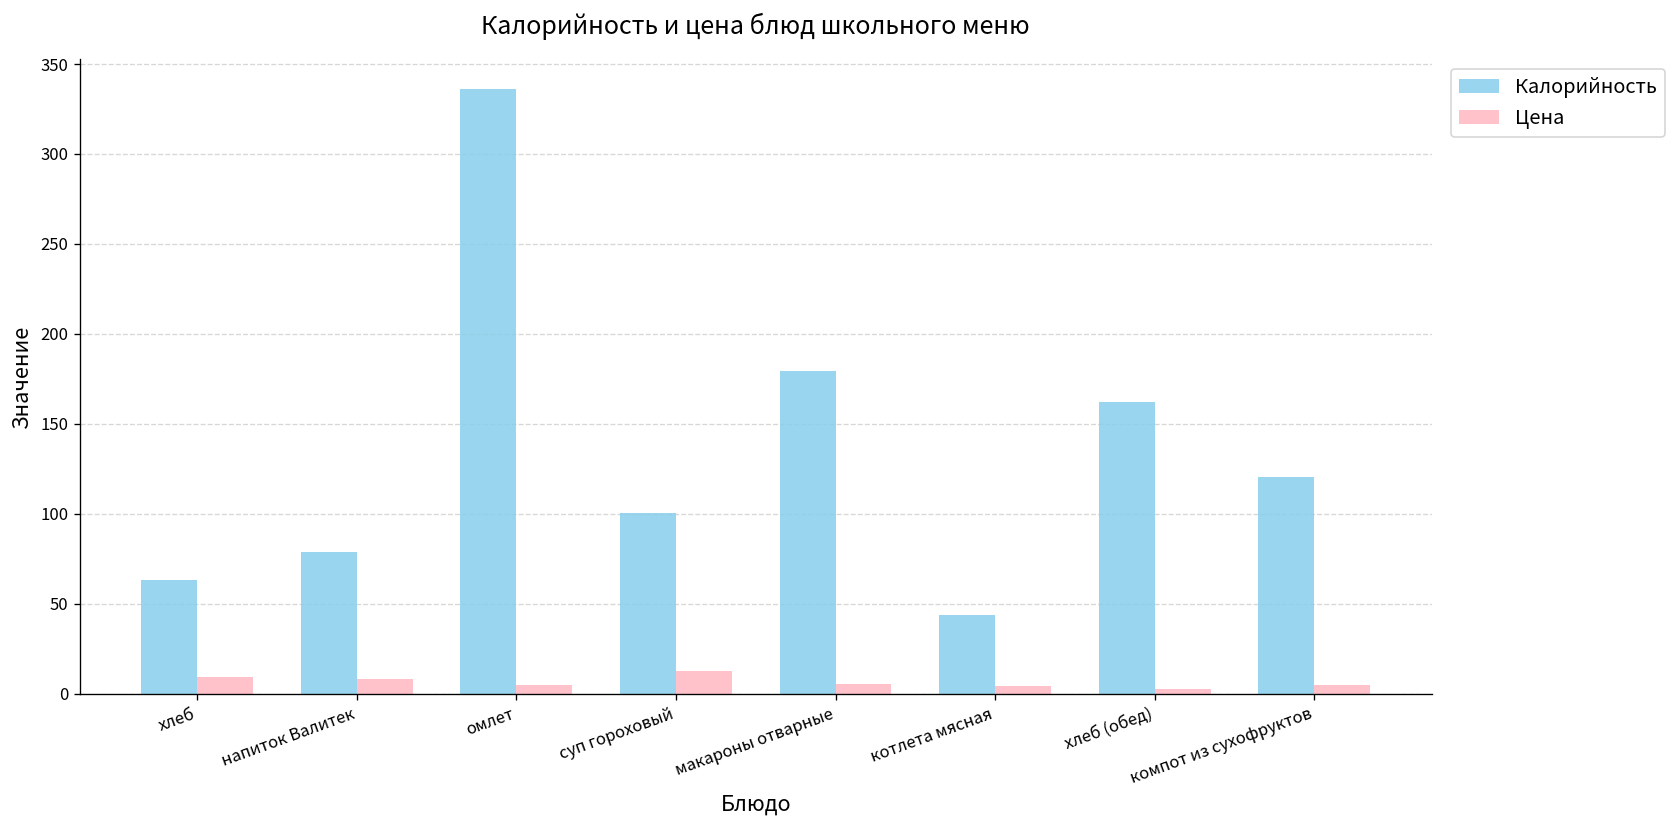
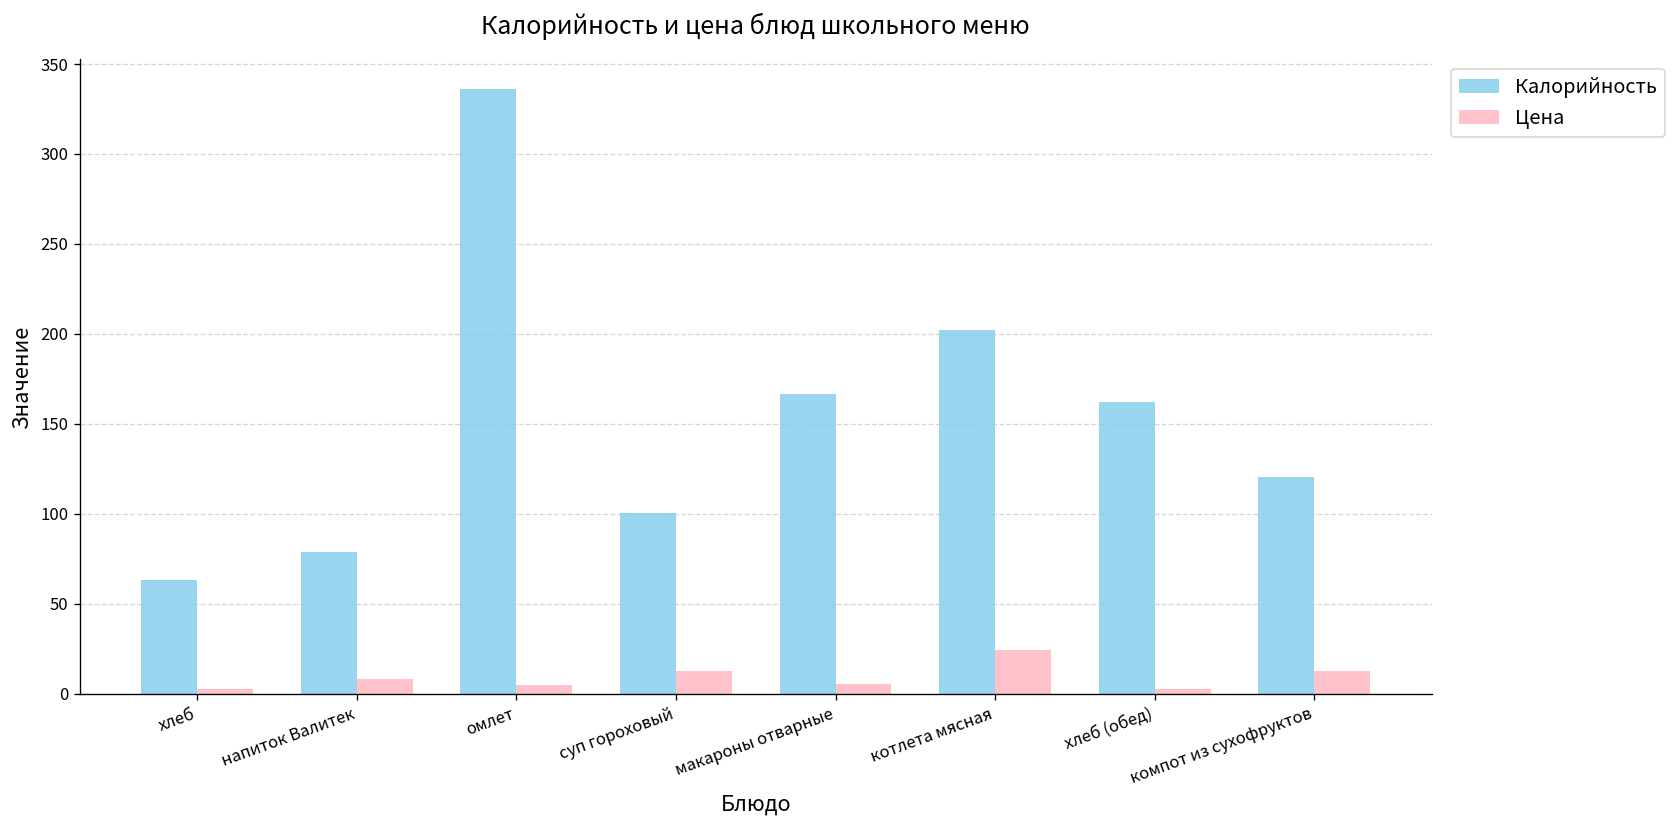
  {
    "Калорийность": {
      "хлеб": 63,
      "напиток Валитек": 79,
      "омлет": 336,
      "суп гороховый": 101,
-     "макароны отварные": 179,
-     "котлета мясная": 44,
+     "макароны отварные": 167,
+     "котлета мясная": 202,
      "хлеб (обед)": 162,
      "компот из сухофруктов": 121
    },
    "Цена": {
-     "хлеб": 9,
+     "хлеб": 3,
      "напиток Валитек": 8,
      "омлет": 5,
      "суп гороховый": 13,
      "макароны отварные": 6,
-     "котлета мясная": 5,
+     "котлета мясная": 24,
      "хлеб (обед)": 3,
-     "компот из сухофруктов": 5
+     "компот из сухофруктов": 13
    }
  }
